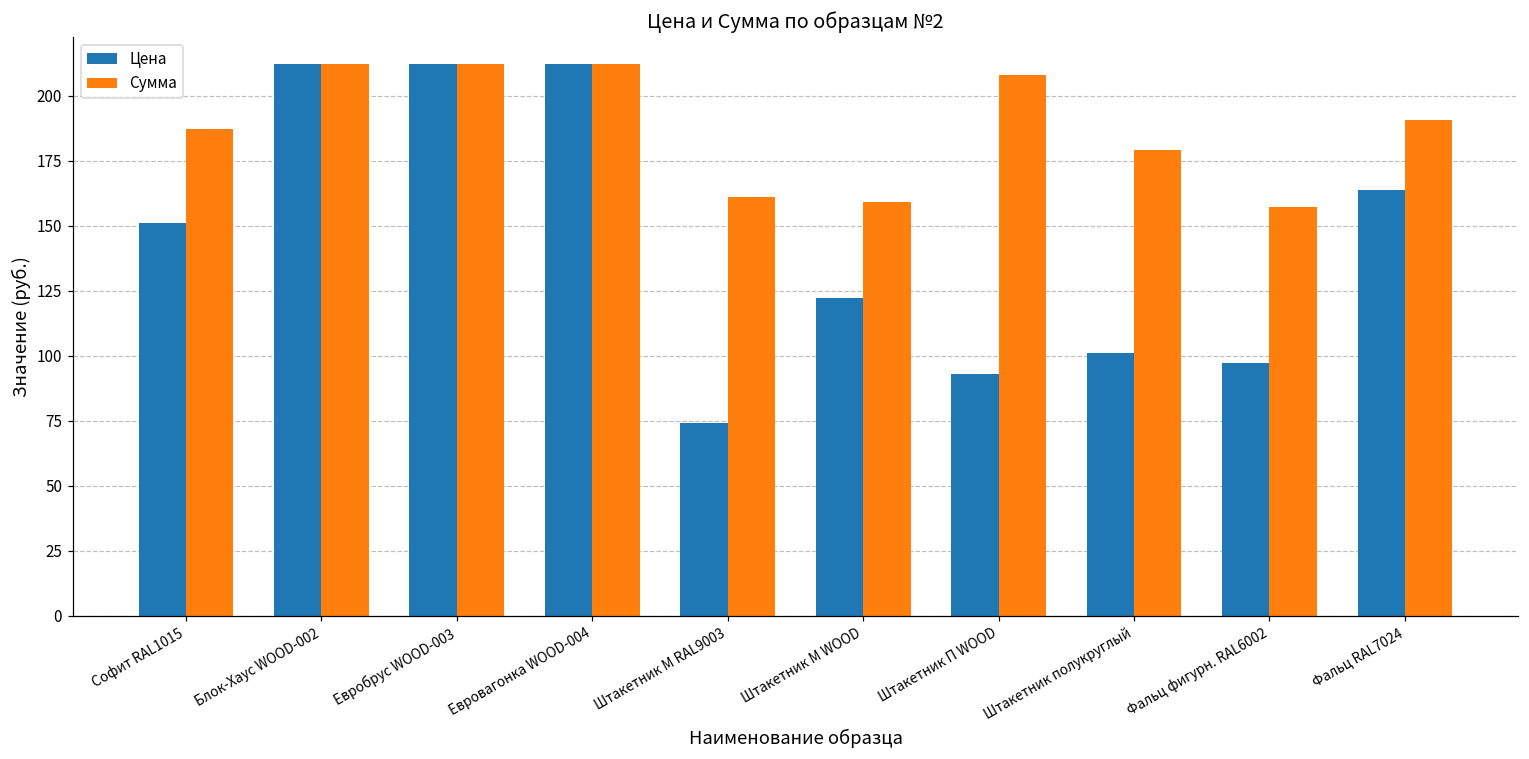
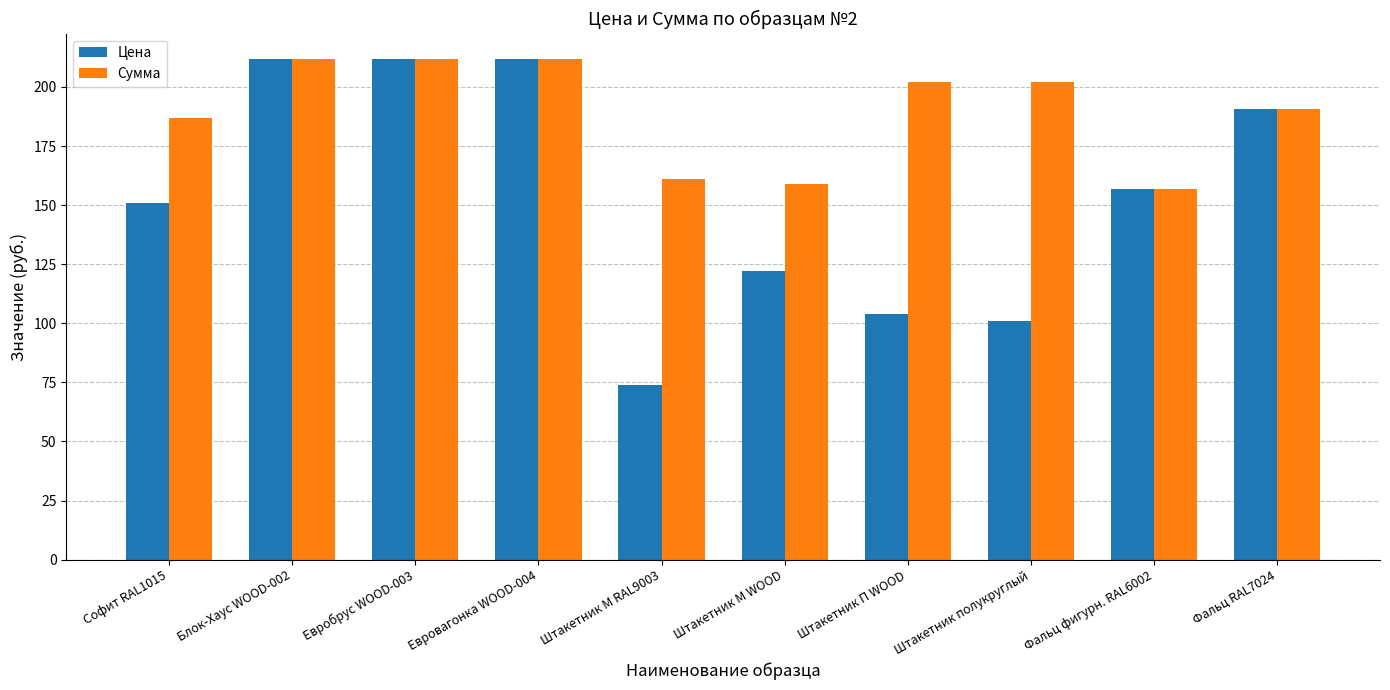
  {
    "Цена": {
      "Софит RAL1015": 151,
      "Блок-Хаус WOOD-002": 212,
      "Евробрус WOOD-003": 212,
      "Евровагонка WOOD-004": 212,
      "Штакетник М RAL9003": 74,
      "Штакетник М WOOD": 122,
-     "Штакетник П WOOD": 93,
+     "Штакетник П WOOD": 104,
      "Штакетник полукруглый": 101,
-     "Фальц фигурн. RAL6002": 97,
-     "Фальц RAL7024": 164
+     "Фальц фигурн. RAL6002": 157,
+     "Фальц RAL7024": 191
    },
    "Сумма": {
      "Софит RAL1015": 187,
      "Блок-Хаус WOOD-002": 212,
      "Евробрус WOOD-003": 212,
      "Евровагонка WOOD-004": 212,
      "Штакетник М RAL9003": 161,
      "Штакетник М WOOD": 159,
-     "Штакетник П WOOD": 208,
-     "Штакетник полукруглый": 179,
+     "Штакетник П WOOD": 202,
+     "Штакетник полукруглый": 202,
      "Фальц фигурн. RAL6002": 157,
      "Фальц RAL7024": 191
    }
  }
